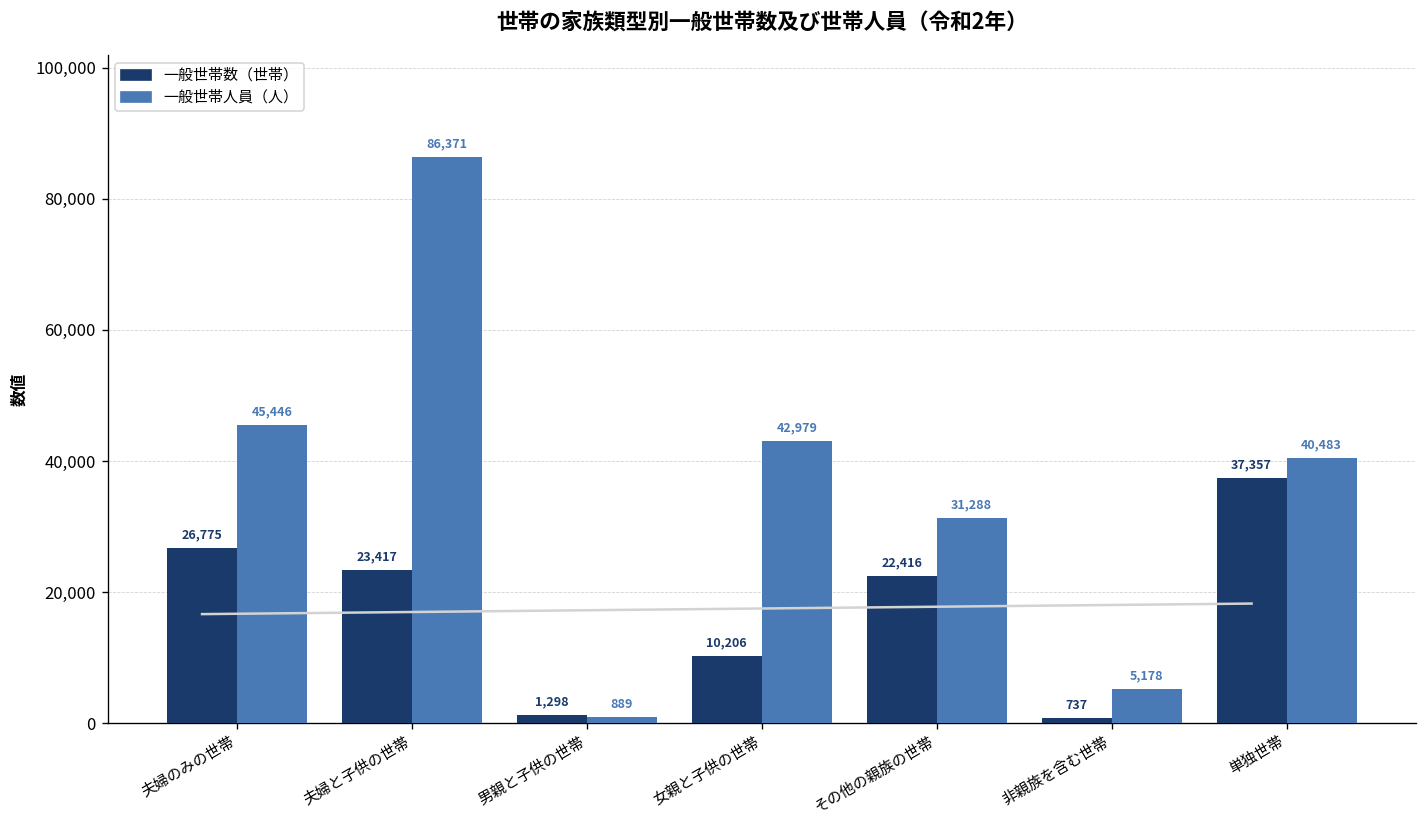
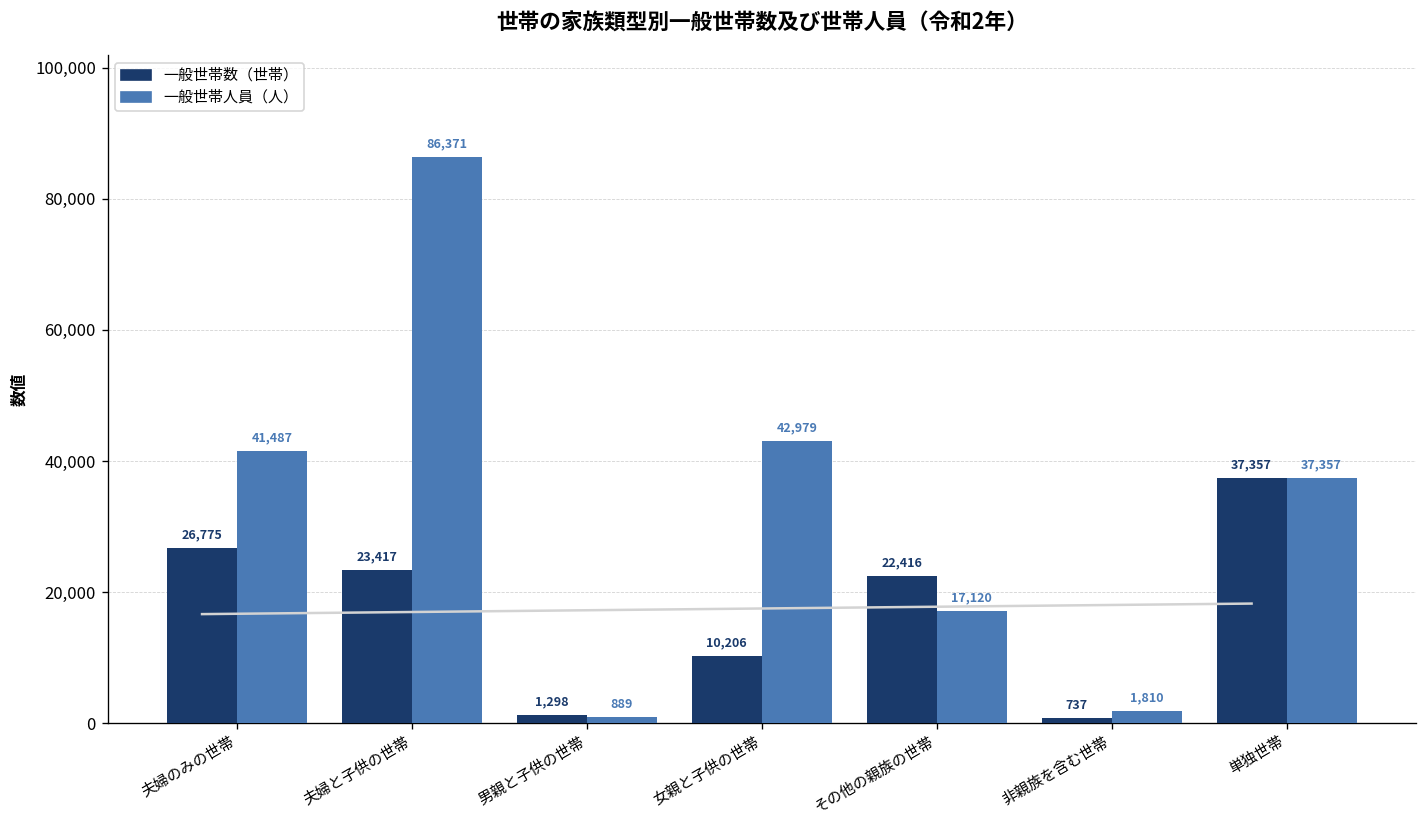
  {
    "一般世帯数（世帯）": {
      "夫婦のみの世帯": "26,775",
      "夫婦と子供の世帯": "23,417",
      "男親と子供の世帯": "1,298",
      "女親と子供の世帯": "10,206",
      "その他の親族の世帯": "22,416",
      "非親族を含む世帯": "737",
      "単独世帯": "37,357"
    },
    "一般世帯人員（人）": {
-     "夫婦のみの世帯": "45,446",
+     "夫婦のみの世帯": "41,487",
      "夫婦と子供の世帯": "86,371",
      "男親と子供の世帯": "889",
      "女親と子供の世帯": "42,979",
-     "その他の親族の世帯": "31,288",
-     "非親族を含む世帯": "5,178",
-     "単独世帯": "40,483"
+     "その他の親族の世帯": "17,120",
+     "非親族を含む世帯": "1,810",
+     "単独世帯": "37,357"
    }
  }
